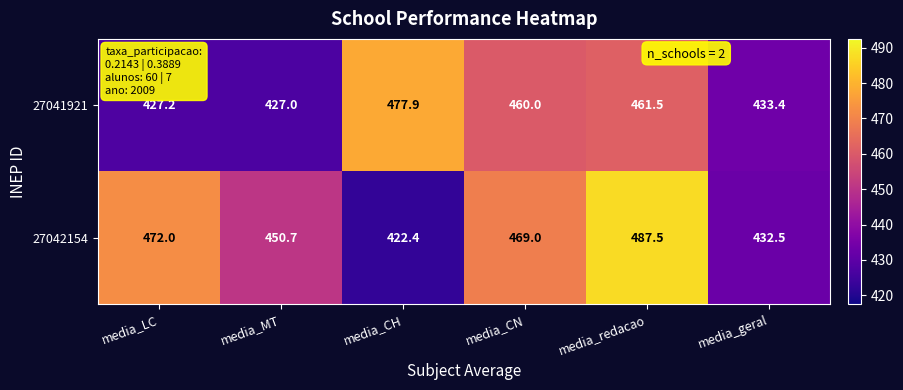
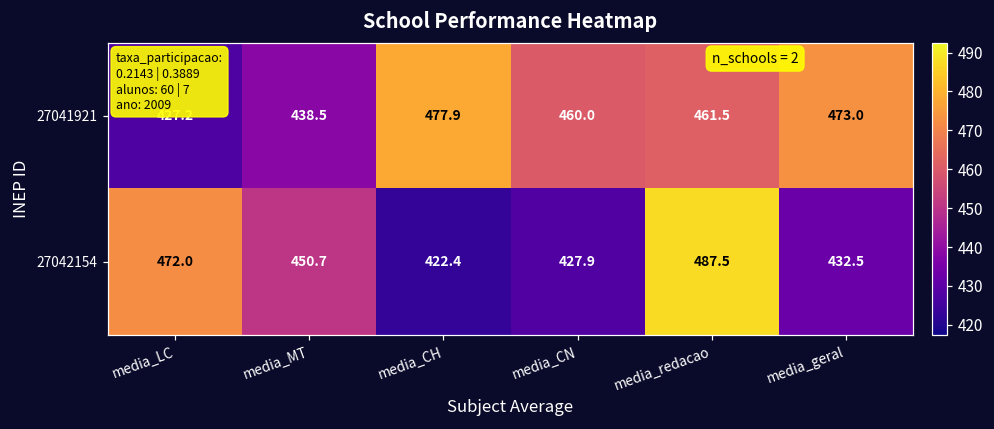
  {
    "27041921": {
-     "media_MT": 427.0,
+     "media_MT": 438.5,
      "media_CH": 477.9,
      "media_CN": 460.0,
      "media_redacao": 461.5,
-     "media_geral": 433.4
+     "media_geral": 473.0
    },
    "27042154": {
      "media_LC": 472.0,
      "media_MT": 450.7,
      "media_CH": 422.4,
-     "media_CN": 469.0,
+     "media_CN": 427.9,
      "media_redacao": 487.5,
      "media_geral": 432.5
    }
  }
